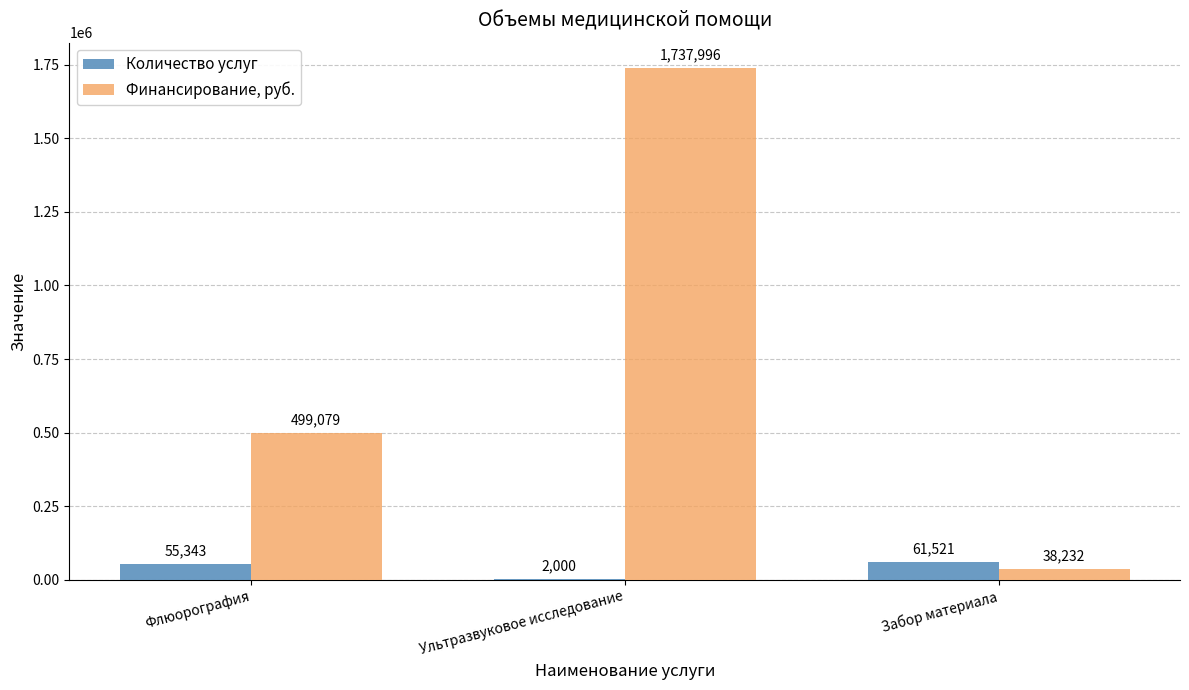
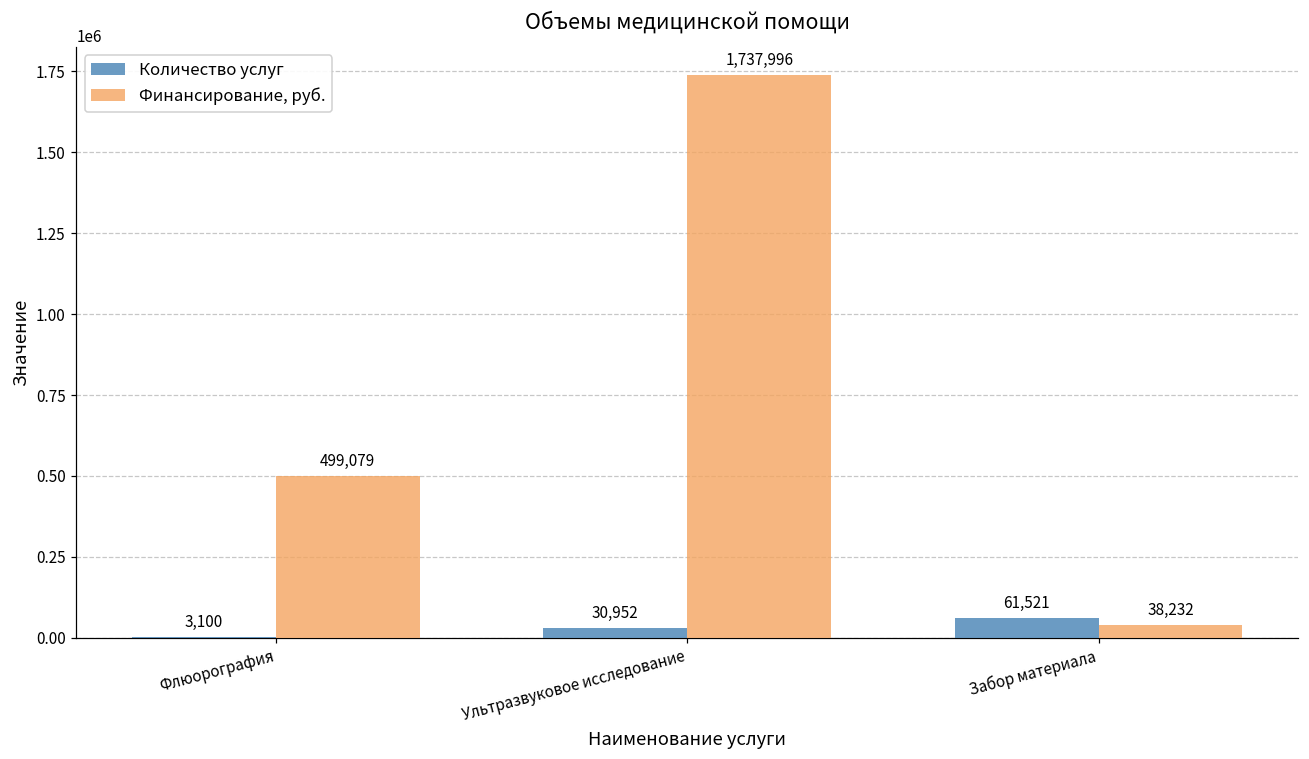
  {
    "Количество услуг": {
-     "Флюорография": "55,343",
-     "Ультразвуковое исследование": "2,000",
+     "Флюорография": "3,100",
+     "Ультразвуковое исследование": "30,952",
      "Забор материала": "61,521"
    },
    "Финансирование, руб.": {
      "Флюорография": "499,079",
      "Ультразвуковое исследование": "1,737,996",
      "Забор материала": "38,232"
    }
  }
